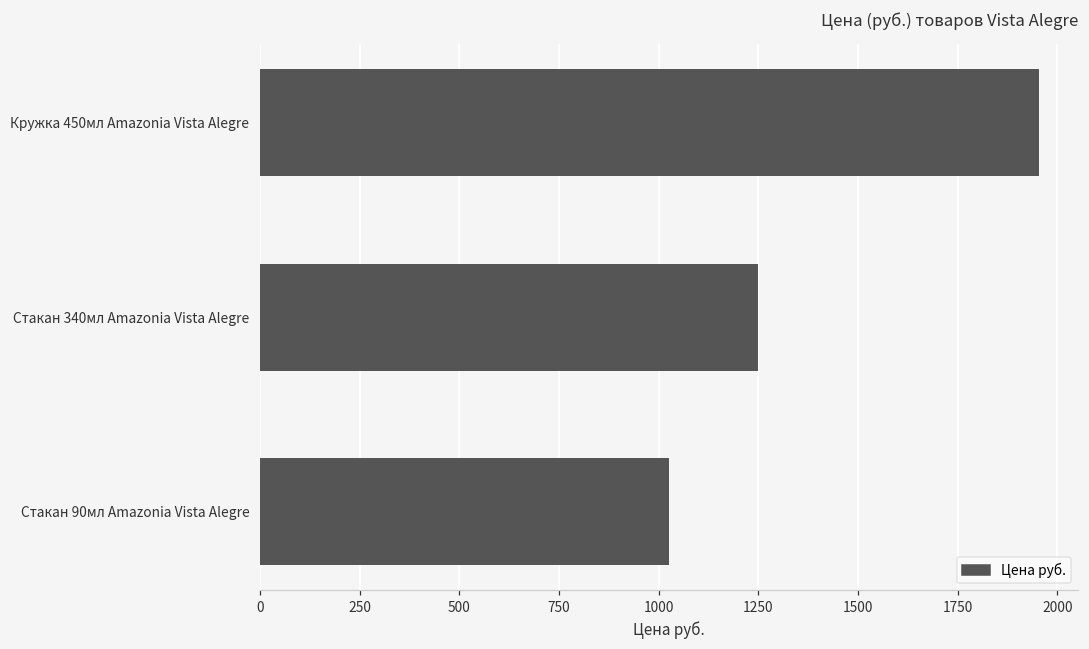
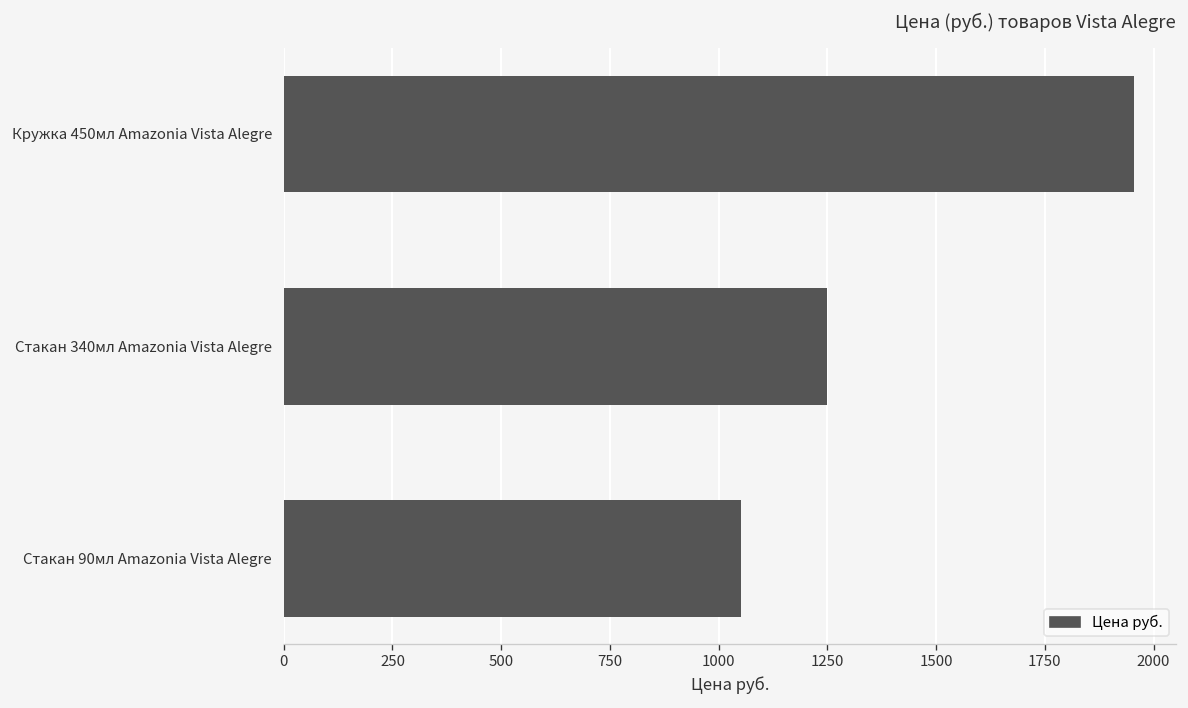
  {
    "Кружка 450мл Amazonia Vista Alegre": 1950,
    "Стакан 340мл Amazonia Vista Alegre": 1250,
-   "Стакан 90мл Amazonia Vista Alegre": 1030
+   "Стакан 90мл Amazonia Vista Alegre": 1050
  }
